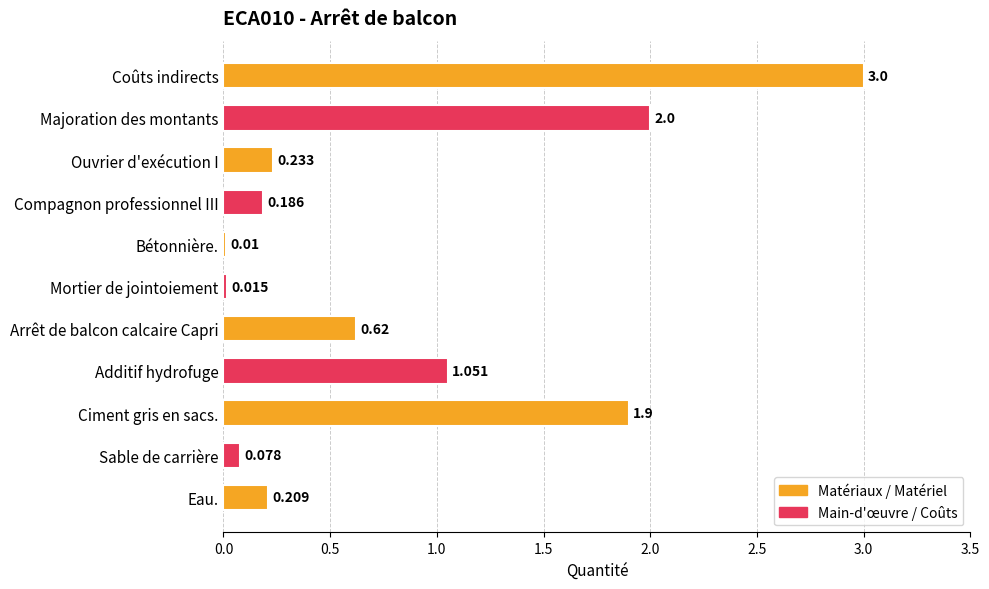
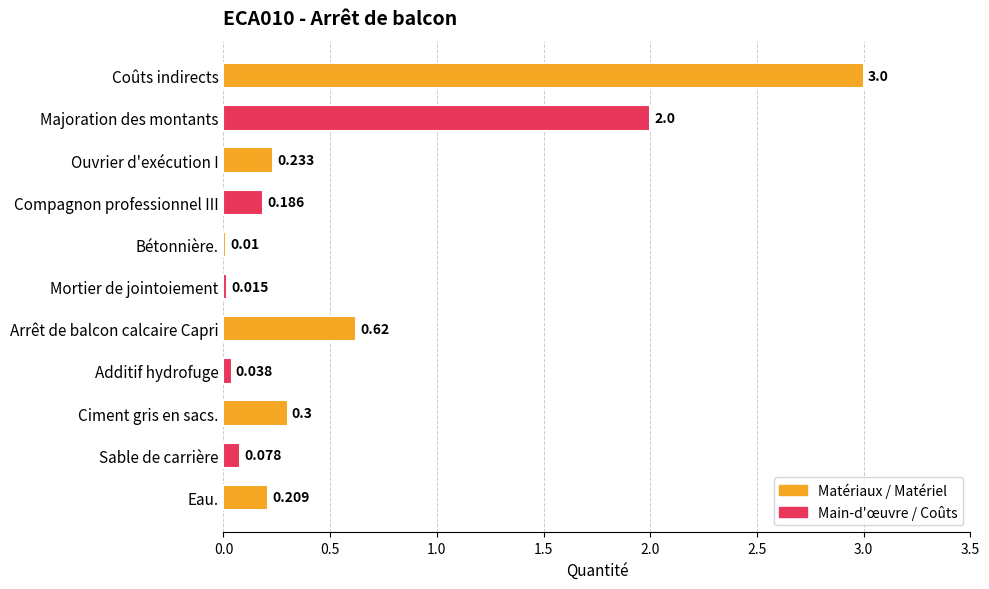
  {
    "Coûts indirects": 3.0,
    "Majoration des montants": 2.0,
    "Ouvrier d'exécution I": 0.233,
    "Compagnon professionnel III": 0.186,
    "Bétonnière.": 0.01,
    "Mortier de jointoiement": 0.015,
    "Arrêt de balcon calcaire Capri": 0.62,
-   "Additif hydrofuge": 1.051,
-   "Ciment gris en sacs.": 1.9,
+   "Additif hydrofuge": 0.038,
+   "Ciment gris en sacs.": 0.3,
    "Sable de carrière": 0.078,
    "Eau.": 0.209
  }
